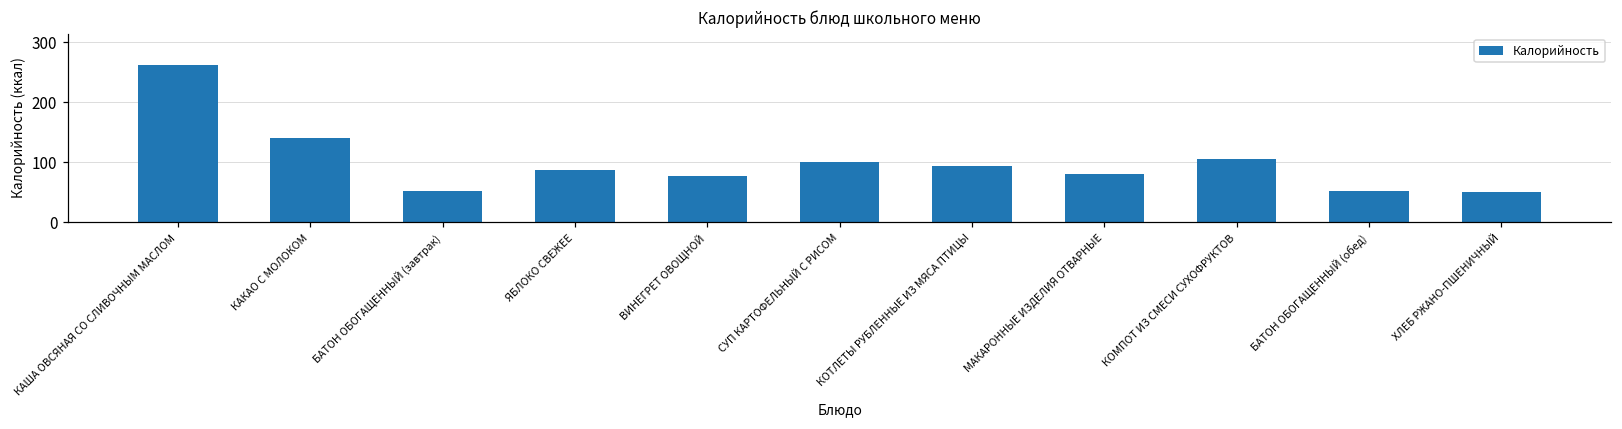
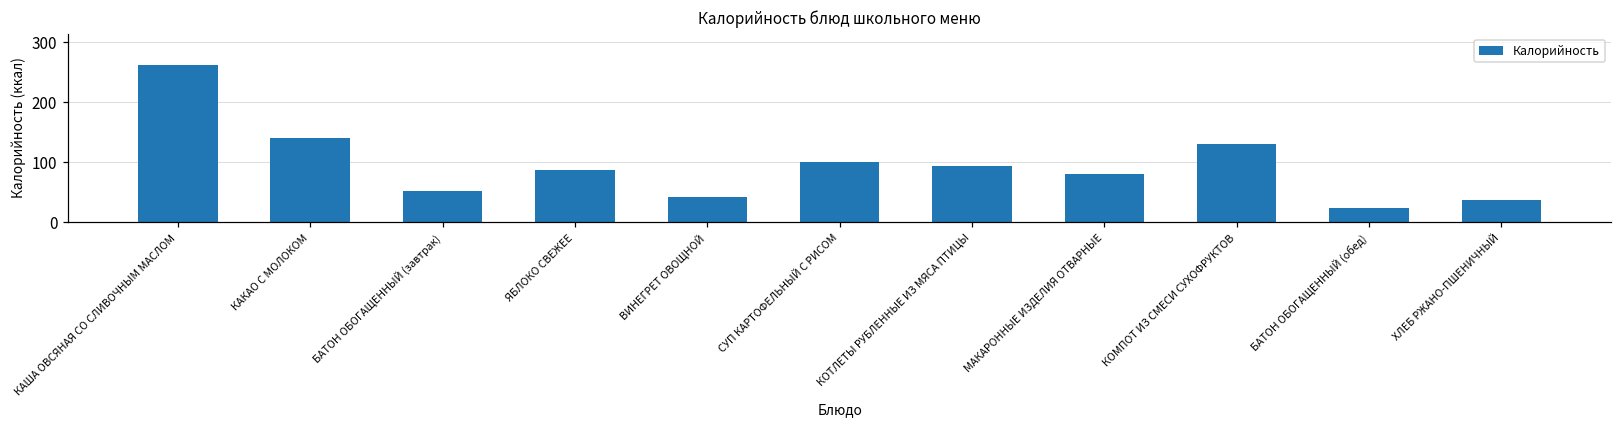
  {
    "КАША ОВСЯНАЯ СО СЛИВОЧНЫМ МАСЛОМ": 260,
    "КАКАО С МОЛОКОМ": 140,
    "БАТОН ОБОГАЩЕННЫЙ (завтрак)": 50,
    "ЯБЛОКО СВЕЖЕЕ": 90,
-   "ВИНЕГРЕТ ОВОЩНОЙ": 80,
+   "ВИНЕГРЕТ ОВОЩНОЙ": 40,
    "СУП КАРТОФЕЛЬНЫЙ С РИСОМ": 100,
    "КОТЛЕТЫ РУБЛЕННЫЕ ИЗ МЯСА ПТИЦЫ": 90,
    "МАКАРОННЫЕ ИЗДЕЛИЯ ОТВАРНЫЕ": 80,
-   "КОМПОТ ИЗ СМЕСИ СУХОФРУКТОВ": 110,
-   "БАТОН ОБОГАЩЕННЫЙ (обед)": 50,
-   "ХЛЕБ РЖАНО-ПШЕНИЧНЫЙ": 50
+   "КОМПОТ ИЗ СМЕСИ СУХОФРУКТОВ": 130,
+   "БАТОН ОБОГАЩЕННЫЙ (обед)": 20,
+   "ХЛЕБ РЖАНО-ПШЕНИЧНЫЙ": 40
  }
